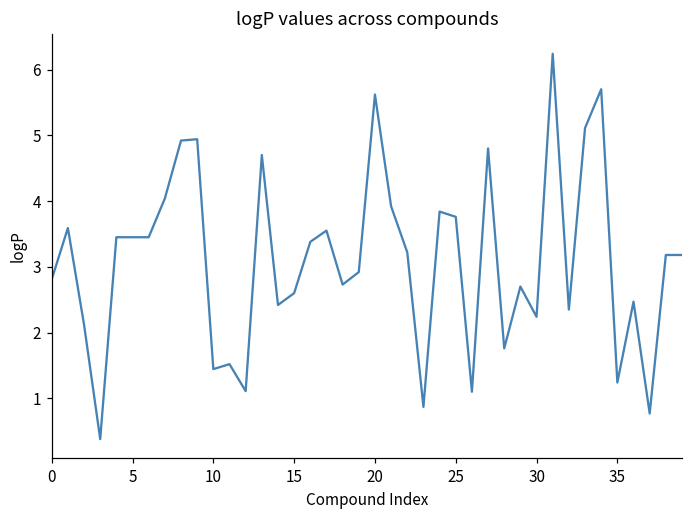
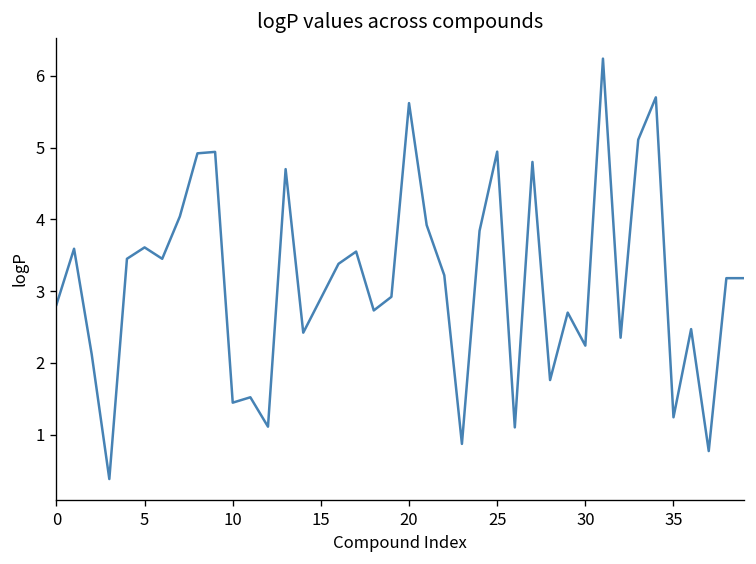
  {
    "0": 2.8,
-   "5": 3.4,
+   "5": 3.6,
    "10": 1.4,
-   "15": 2.6,
+   "15": 2.9,
    "20": 5.6,
-   "25": 3.8,
+   "25": 4.9,
    "30": 2.2,
    "35": 1.2
  }
